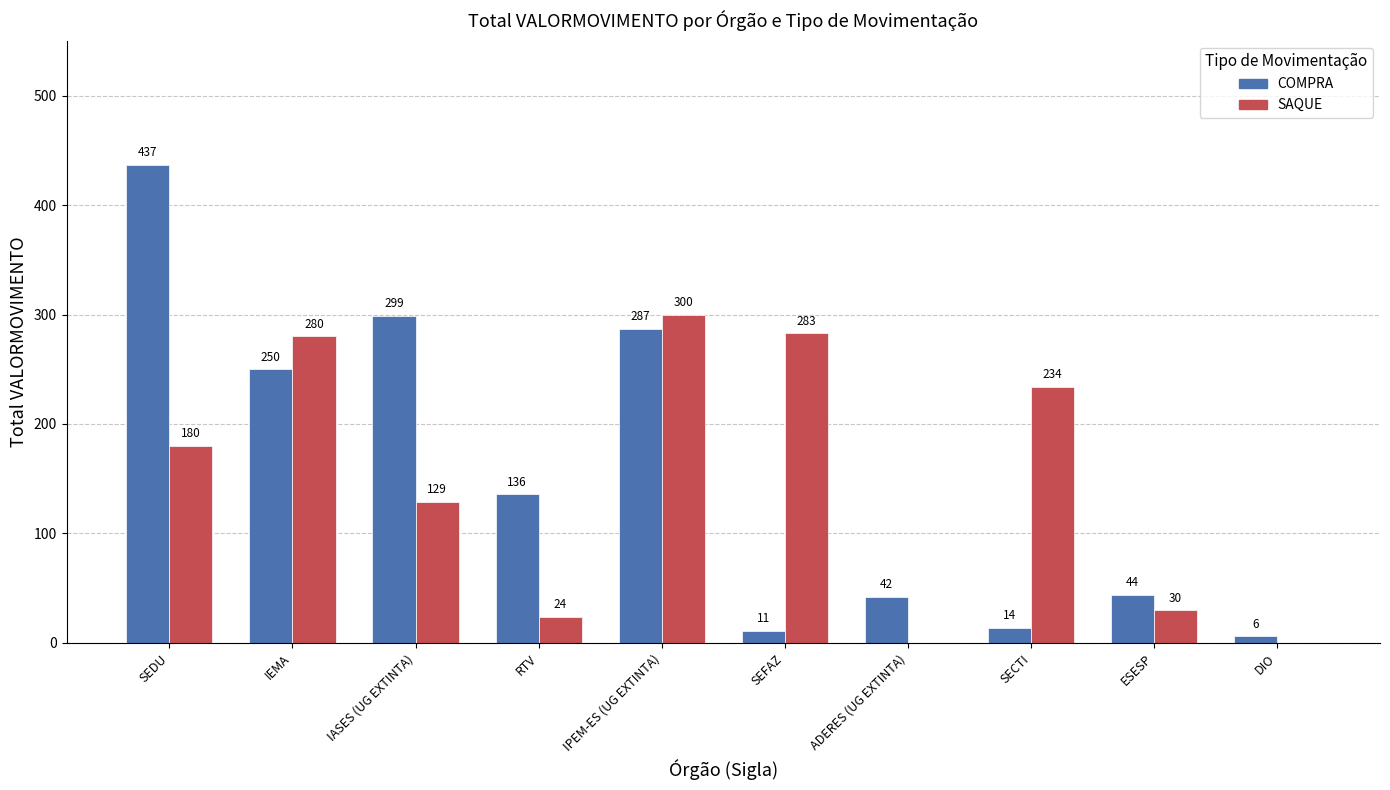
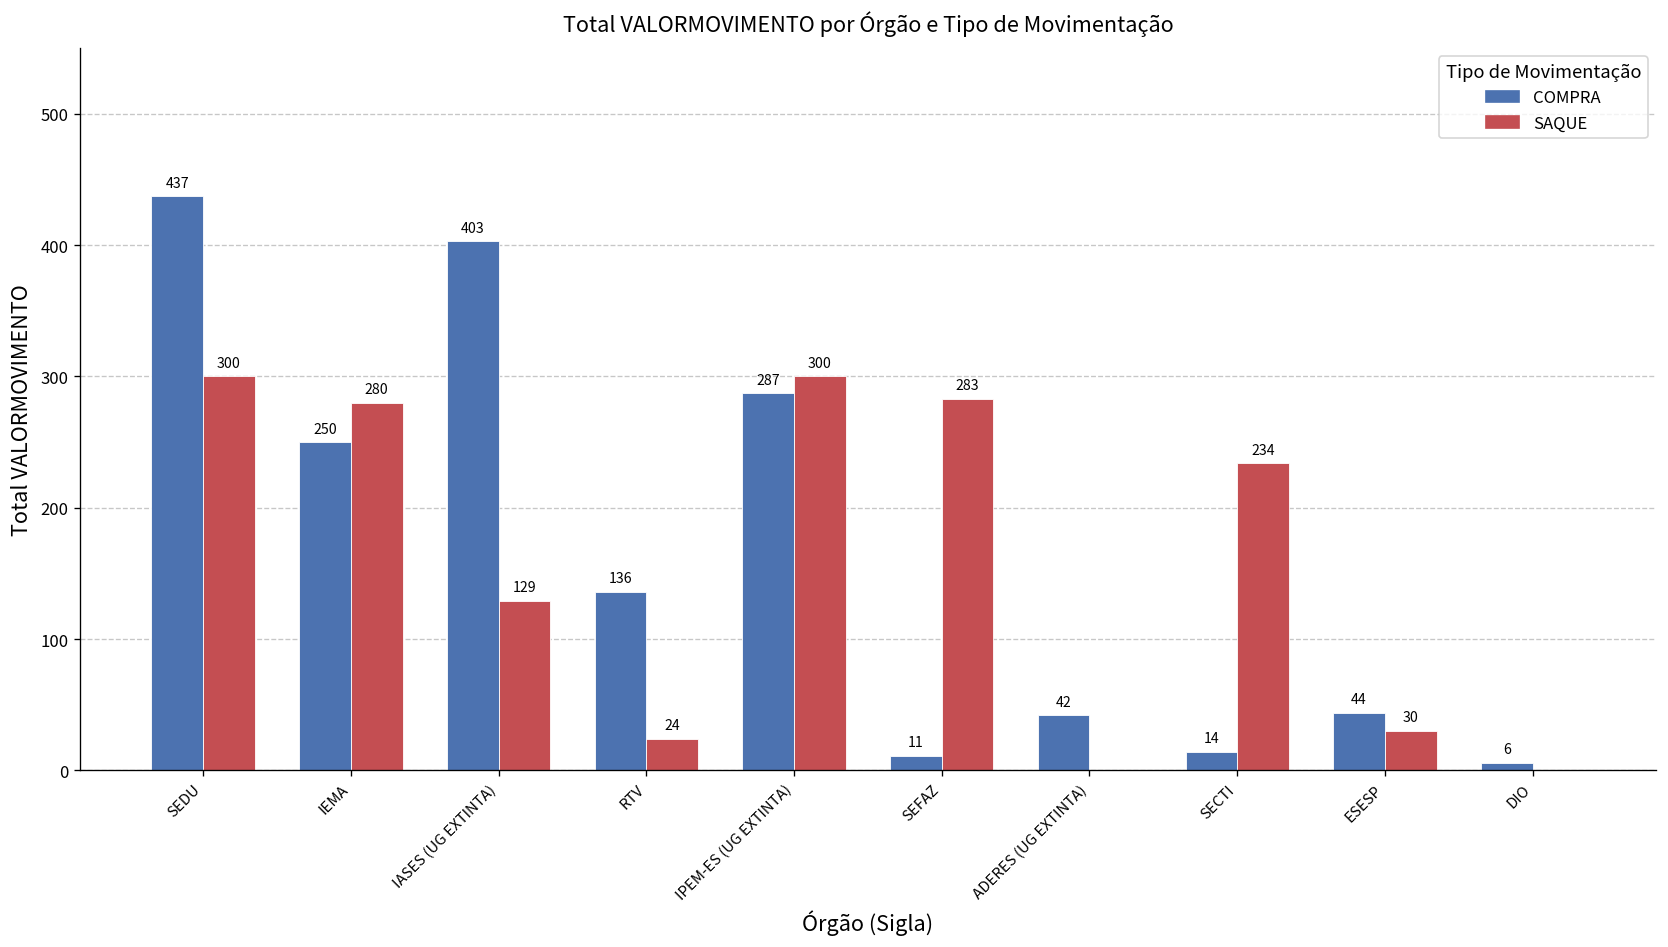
  {
    "COMPRA": {
      "SEDU": 437,
      "IEMA": 250,
-     "IASES (UG EXTINTA)": 299,
+     "IASES (UG EXTINTA)": 403,
      "RTV": 136,
      "IPEM-ES (UG EXTINTA)": 287,
      "SEFAZ": 11,
      "ADERES (UG EXTINTA)": 42,
      "SECTI": 14,
      "ESESP": 44,
      "DIO": 6
    },
    "SAQUE": {
-     "SEDU": 180,
+     "SEDU": 300,
      "IEMA": 280,
      "IASES (UG EXTINTA)": 129,
      "RTV": 24,
      "IPEM-ES (UG EXTINTA)": 300,
      "SEFAZ": 283,
      "SECTI": 234,
      "ESESP": 30
    }
  }
